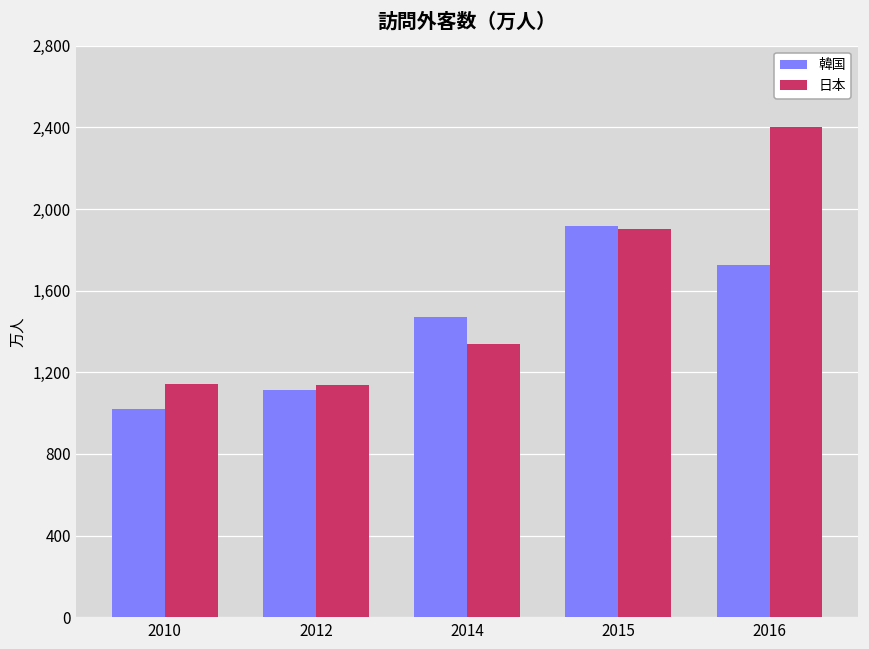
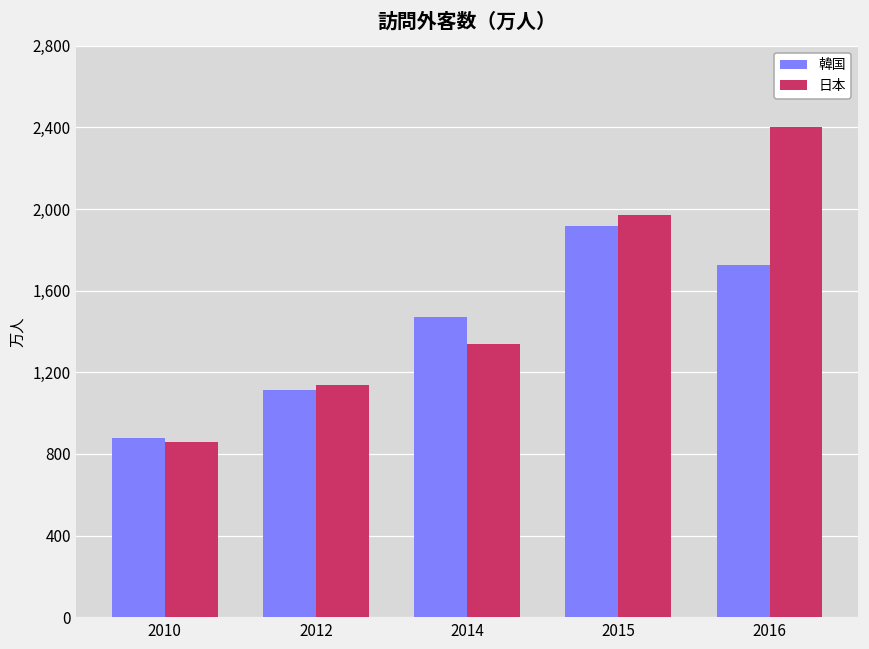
  {
    "韓国": {
-     "2010": "1,020",
+     "2010": "880",
      "2012": "1,110",
      "2014": "1,470",
      "2015": "1,920",
      "2016": "1,720"
    },
    "日本": {
-     "2010": "1,140",
+     "2010": "860",
      "2012": "1,140",
      "2014": "1,340",
-     "2015": "1,900",
+     "2015": "1,970",
      "2016": "2,400"
    }
  }
